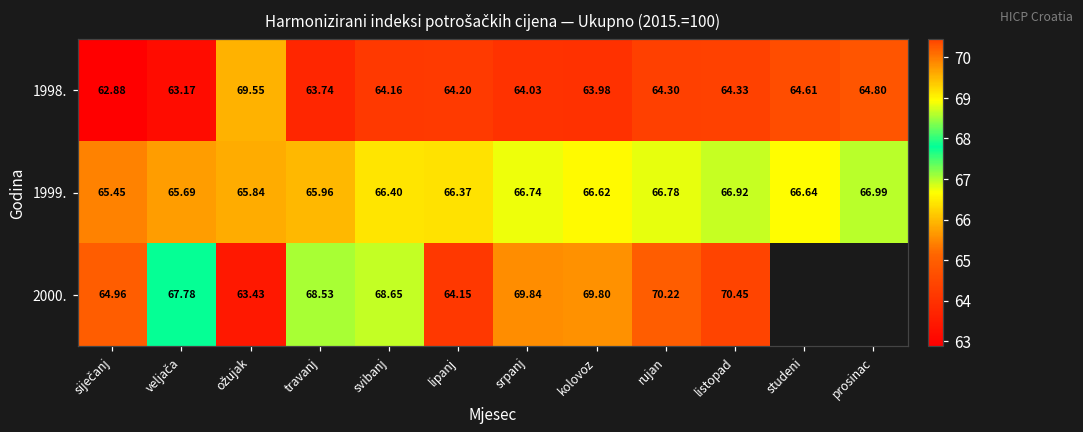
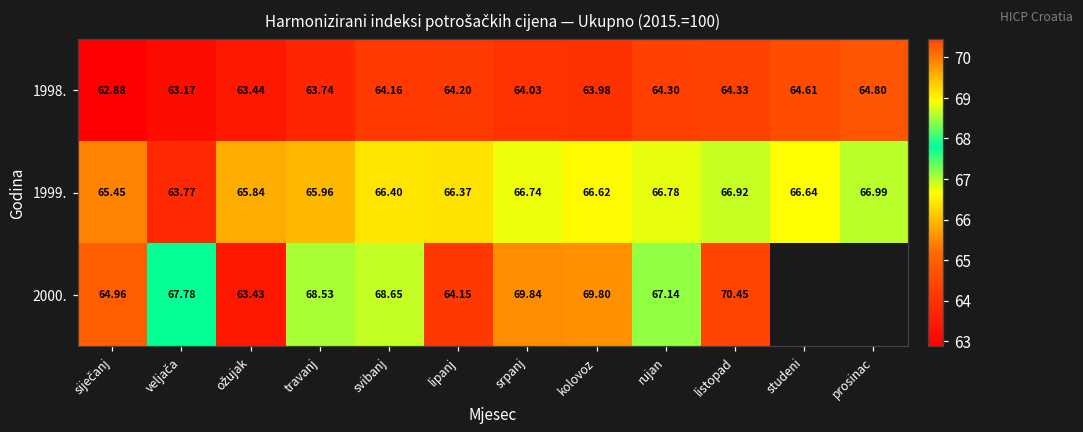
  {
    "1998.": {
      "siječanj": 62.88,
      "veljača": 63.17,
-     "ožujak": 69.55,
+     "ožujak": 63.44,
      "travanj": 63.74,
      "svibanj": 64.16,
      "lipanj": 64.20,
      "srpanj": 64.03,
      "kolovoz": 63.98,
      "rujan": 64.30,
      "listopad": 64.33,
      "studeni": 64.61,
      "prosinac": 64.80
    },
    "1999.": {
      "siječanj": 65.45,
-     "veljača": 65.69,
+     "veljača": 63.77,
      "ožujak": 65.84,
      "travanj": 65.96,
      "svibanj": 66.40,
      "lipanj": 66.37,
      "srpanj": 66.74,
      "kolovoz": 66.62,
      "rujan": 66.78,
      "listopad": 66.92,
      "studeni": 66.64,
      "prosinac": 66.99
    },
    "2000.": {
      "siječanj": 64.96,
      "veljača": 67.78,
      "ožujak": 63.43,
      "travanj": 68.53,
      "svibanj": 68.65,
      "lipanj": 64.15,
      "srpanj": 69.84,
      "kolovoz": 69.80,
-     "rujan": 70.22,
+     "rujan": 67.14,
      "listopad": 70.45
    }
  }
